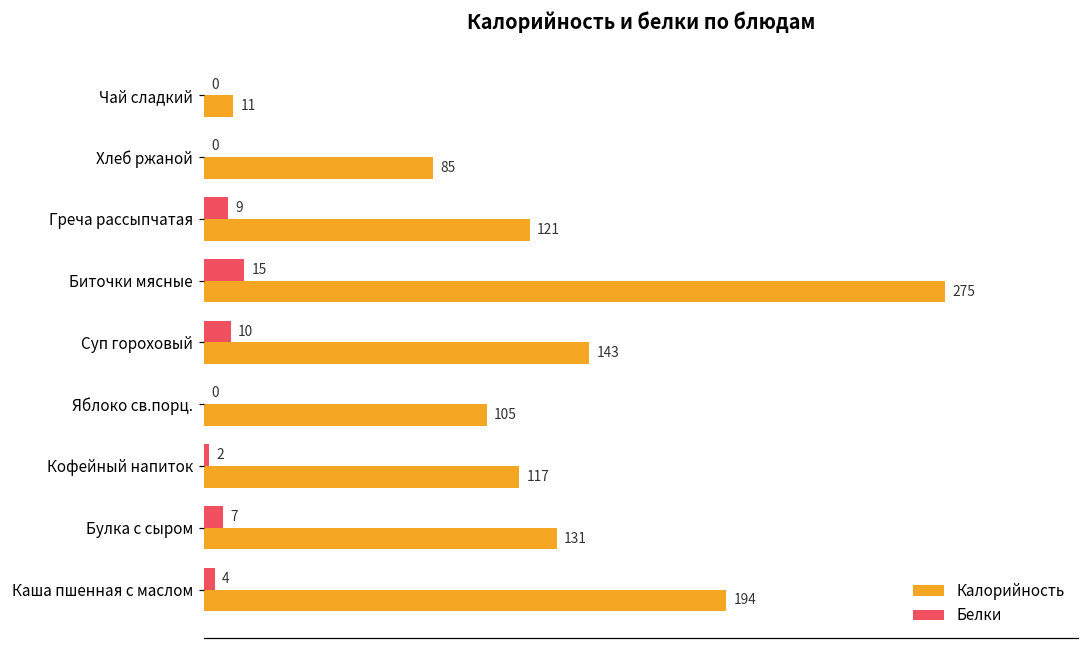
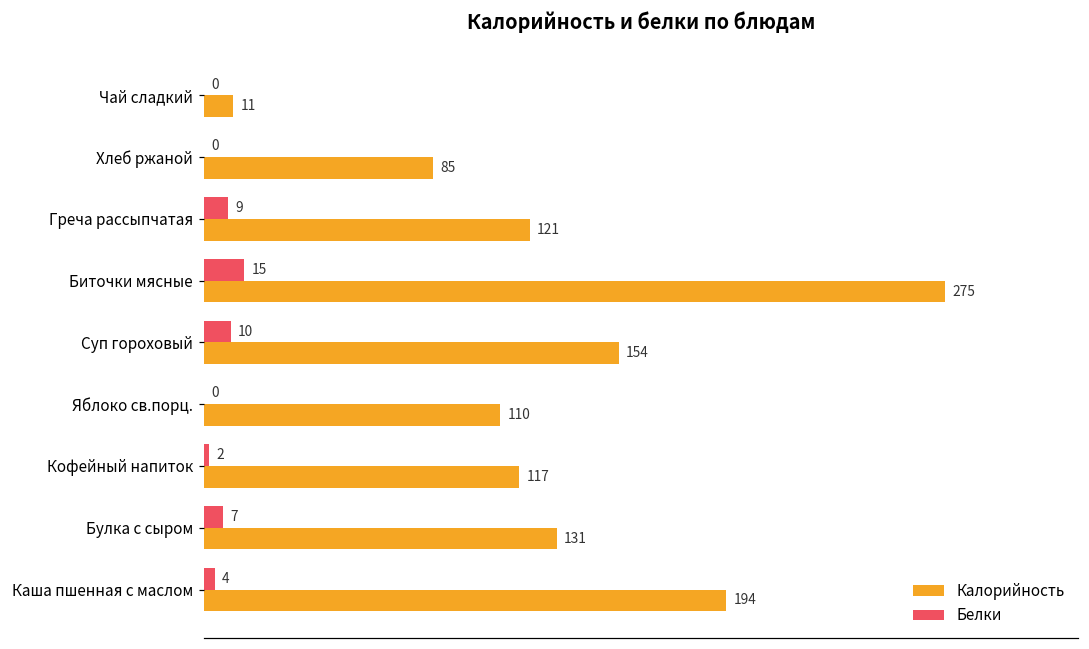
  {
    "Калорийность": {
      "Чай сладкий": 11,
      "Хлеб ржаной": 85,
      "Греча рассыпчатая": 121,
      "Биточки мясные": 275,
-     "Суп гороховый": 143,
-     "Яблоко св.порц.": 105,
+     "Суп гороховый": 154,
+     "Яблоко св.порц.": 110,
      "Кофейный напиток": 117,
      "Булка с сыром": 131,
      "Каша пшенная с маслом": 194
    },
    "Белки": {
      "Чай сладкий": 0,
      "Хлеб ржаной": 0,
      "Греча рассыпчатая": 9,
      "Биточки мясные": 15,
      "Суп гороховый": 10,
      "Яблоко св.порц.": 0,
      "Кофейный напиток": 2,
      "Булка с сыром": 7,
      "Каша пшенная с маслом": 4
    }
  }
